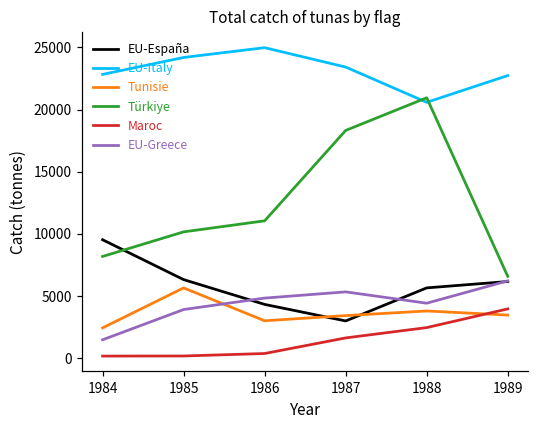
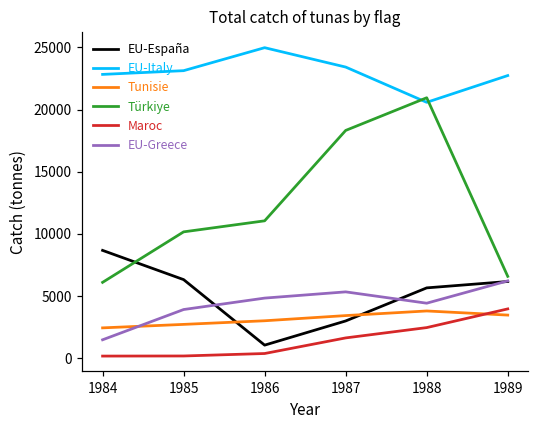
  {
    "EU-España": {
-     "1984": 9500,
+     "1984": 8700,
      "1985": 6300,
-     "1986": 4300,
+     "1986": 1100,
      "1987": 3000,
      "1988": 5700
    },
    "EU-Italy": {
      "1984": 22800,
-     "1985": 24200,
+     "1985": 23100,
      "1986": 25000,
      "1987": 23400,
      "1988": 20600,
      "1989": 22700
    },
    "Tunisie": {
      "1984": 2400,
-     "1985": 5700,
+     "1985": 2700,
      "1986": 3000,
      "1987": 3400,
      "1988": 3800,
      "1989": 3500
    },
    "Türkiye": {
-     "1984": 8200,
+     "1984": 6100,
      "1985": 10200,
      "1986": 11100,
      "1987": 18300,
      "1988": 21000,
      "1989": 6600
    },
    "Maroc": {
      "1984": 200,
      "1985": 200,
      "1986": 400,
      "1987": 1600,
      "1988": 2500,
      "1989": 4000
    },
    "EU-Greece": {
      "1984": 1500,
      "1985": 3900,
      "1986": 4800,
      "1987": 5300,
      "1988": 4400
    }
  }
